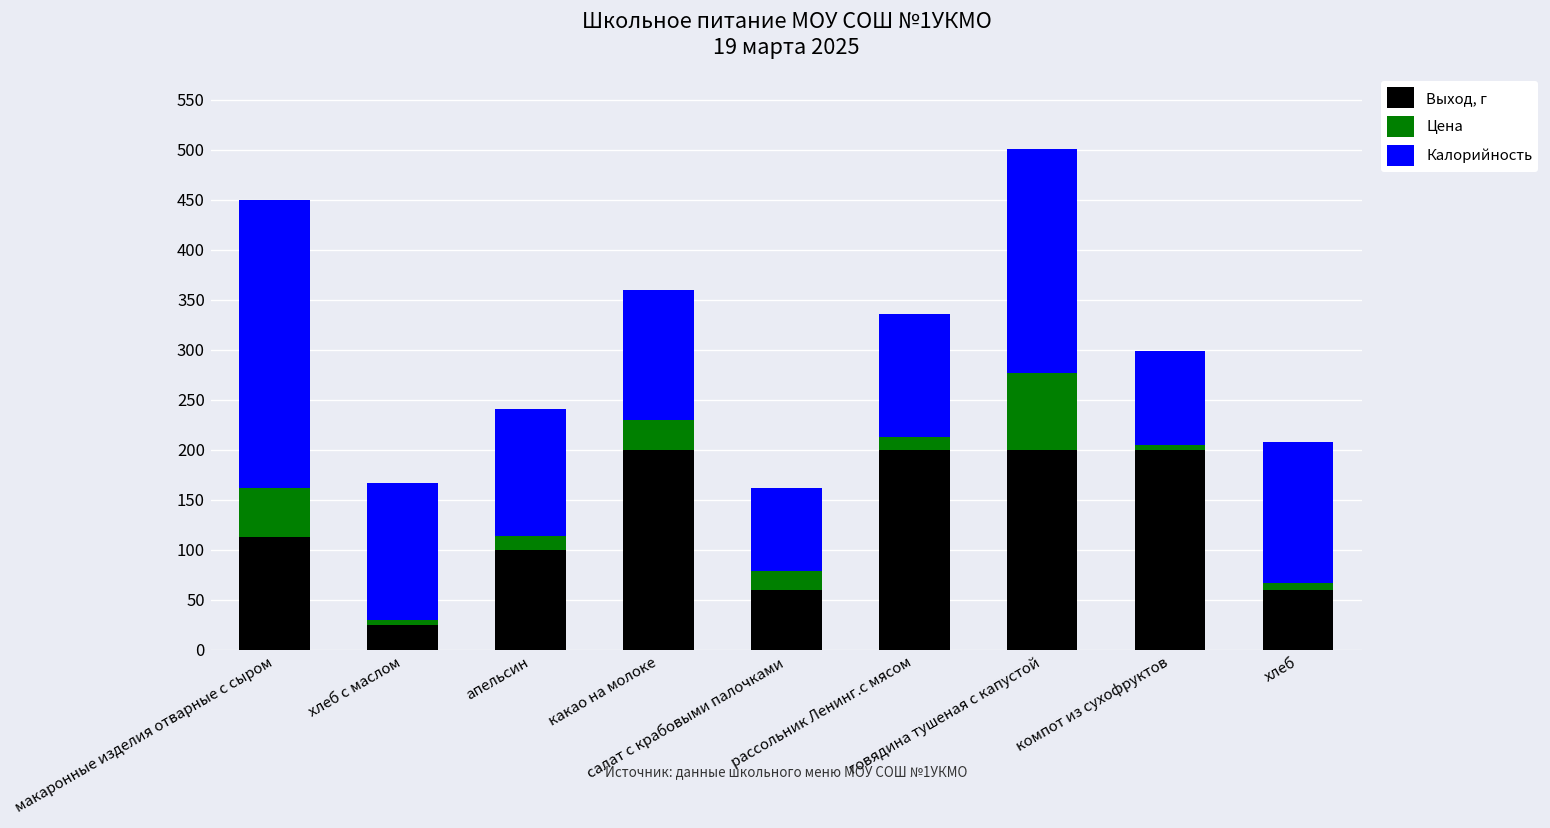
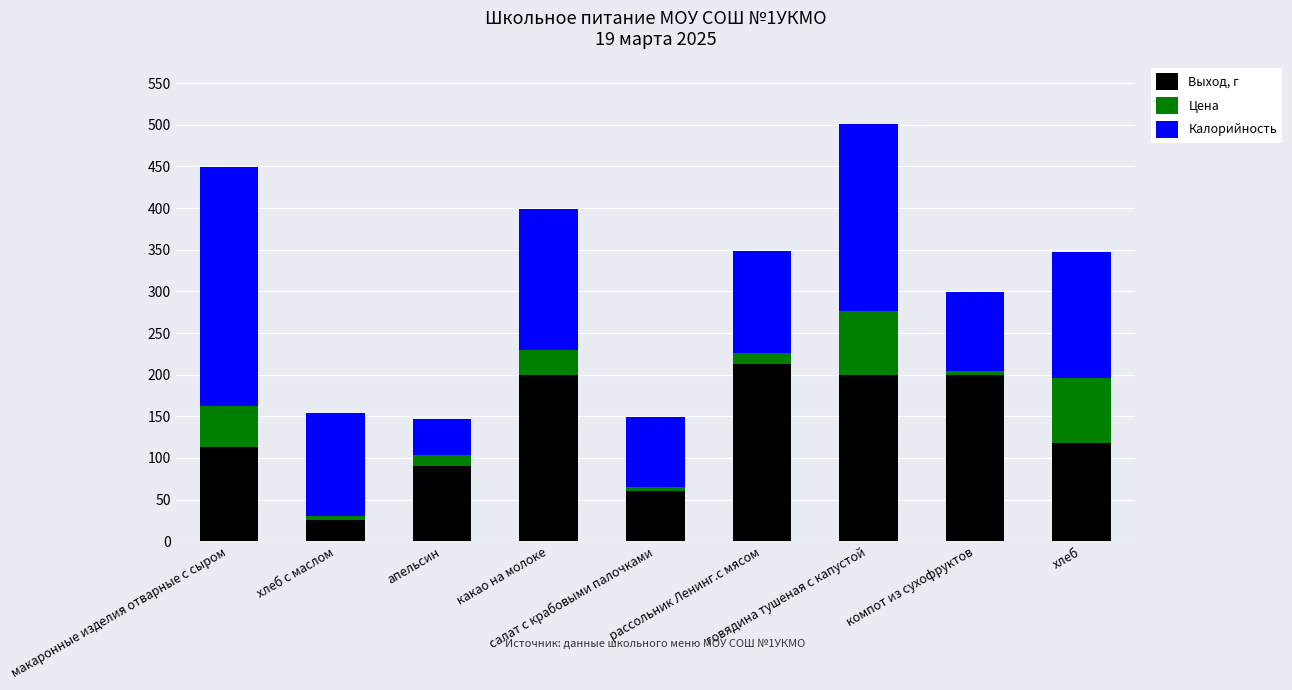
  {
    "Выход, г": {
      "макаронные изделия отварные с сыром": 110,
      "хлеб с маслом": 30,
-     "апельсин": 100,
+     "апельсин": 90,
      "какао на молоке": 200,
      "салат с крабовыми палочками": 60,
-     "рассольник Ленинг.с мясом": 200,
+     "рассольник Ленинг.с мясом": 210,
      "говядина тушеная с капустой": 200,
      "компот из сухофруктов": 200,
-     "хлеб": 60
+     "хлеб": 120
    },
    "Цена": {
      "макаронные изделия отварные с сыром": 50,
      "хлеб с маслом": 10,
      "апельсин": 10,
      "какао на молоке": 30,
-     "салат с крабовыми палочками": 20,
+     "салат с крабовыми палочками": 10,
      "рассольник Ленинг.с мясом": 10,
      "говядина тушеная с капустой": 80,
      "компот из сухофруктов": 0,
-     "хлеб": 10
+     "хлеб": 80
    },
    "Калорийность": {
      "макаронные изделия отварные с сыром": 290,
-     "хлеб с маслом": 140,
-     "апельсин": 130,
-     "какао на молоке": 130,
+     "хлеб с маслом": 120,
+     "апельсин": 40,
+     "какао на молоке": 170,
      "салат с крабовыми палочками": 80,
      "рассольник Ленинг.с мясом": 120,
      "говядина тушеная с капустой": 220,
      "компот из сухофруктов": 100,
-     "хлеб": 140
+     "хлеб": 150
    }
  }
